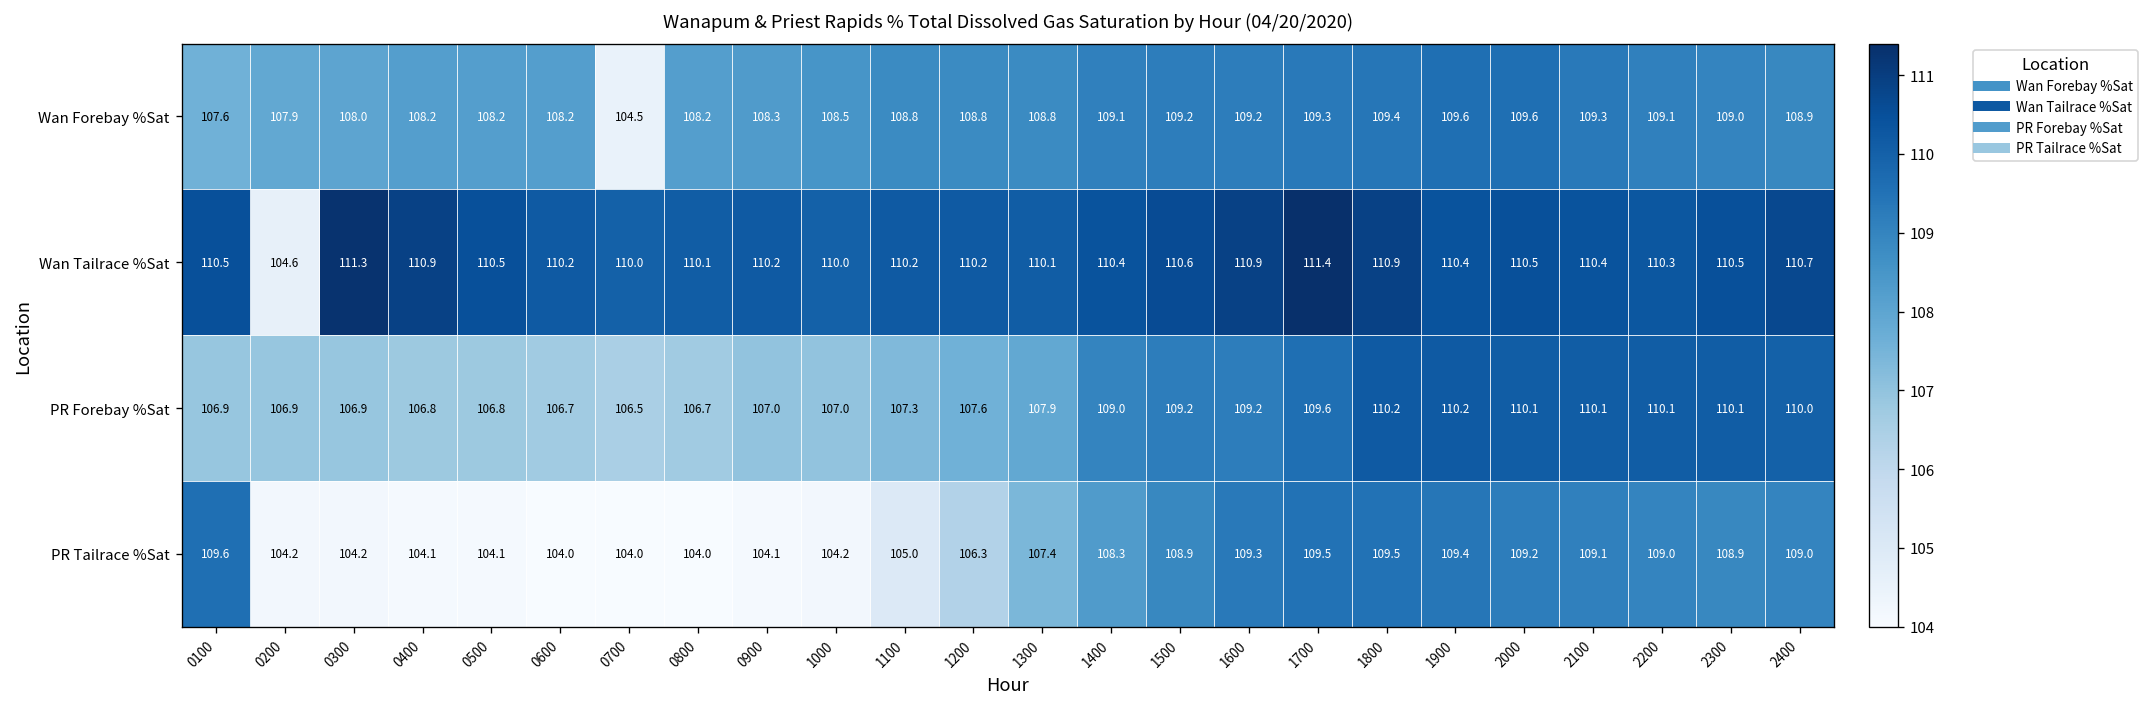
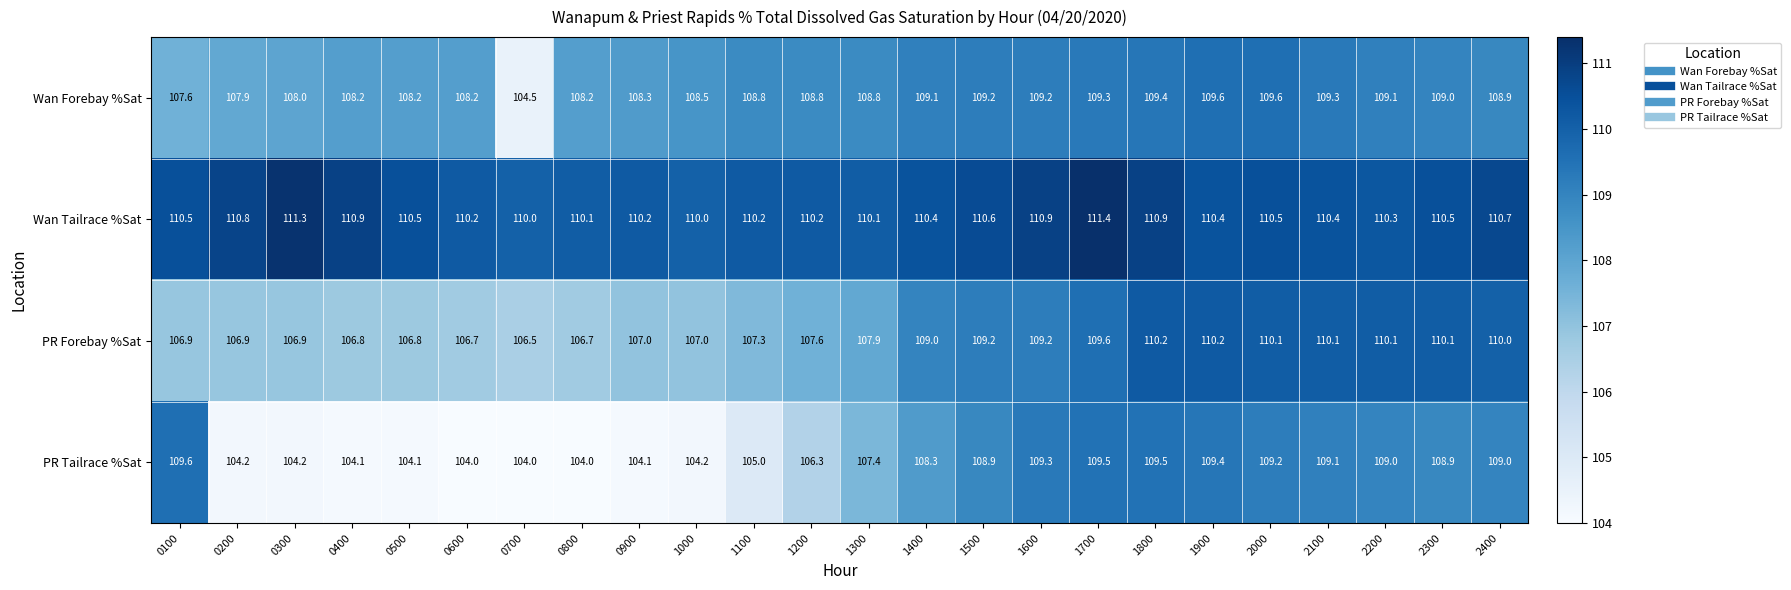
  {
    "Wan Forebay %Sat": {
      "0100": 107.6,
      "0200": 107.9,
      "0300": 108.0,
      "0400": 108.2,
      "0500": 108.2,
      "0600": 108.2,
      "0700": 104.5,
      "0800": 108.2,
      "0900": 108.3,
      "1000": 108.5,
      "1100": 108.8,
      "1200": 108.8,
      "1300": 108.8,
      "1400": 109.1,
      "1500": 109.2,
      "1600": 109.2,
      "1700": 109.3,
      "1800": 109.4,
      "1900": 109.6,
      "2000": 109.6,
      "2100": 109.3,
      "2200": 109.1,
      "2300": 109.0,
      "2400": 108.9
    },
    "Wan Tailrace %Sat": {
      "0100": 110.5,
-     "0200": 104.6,
+     "0200": 110.8,
      "0300": 111.3,
      "0400": 110.9,
      "0500": 110.5,
      "0600": 110.2,
      "0700": 110.0,
      "0800": 110.1,
      "0900": 110.2,
      "1000": 110.0,
      "1100": 110.2,
      "1200": 110.2,
      "1300": 110.1,
      "1400": 110.4,
      "1500": 110.6,
      "1600": 110.9,
      "1700": 111.4,
      "1800": 110.9,
      "1900": 110.4,
      "2000": 110.5,
      "2100": 110.4,
      "2200": 110.3,
      "2300": 110.5,
      "2400": 110.7
    },
    "PR Forebay %Sat": {
      "0100": 106.9,
      "0200": 106.9,
      "0300": 106.9,
      "0400": 106.8,
      "0500": 106.8,
      "0600": 106.7,
      "0700": 106.5,
      "0800": 106.7,
      "0900": 107.0,
      "1000": 107.0,
      "1100": 107.3,
      "1200": 107.6,
      "1300": 107.9,
      "1400": 109.0,
      "1500": 109.2,
      "1600": 109.2,
      "1700": 109.6,
      "1800": 110.2,
      "1900": 110.2,
      "2000": 110.1,
      "2100": 110.1,
      "2200": 110.1,
      "2300": 110.1,
      "2400": 110.0
    },
    "PR Tailrace %Sat": {
      "0100": 109.6,
      "0200": 104.2,
      "0300": 104.2,
      "0400": 104.1,
      "0500": 104.1,
      "0600": 104.0,
      "0700": 104.0,
      "0800": 104.0,
      "0900": 104.1,
      "1000": 104.2,
      "1100": 105.0,
      "1200": 106.3,
      "1300": 107.4,
      "1400": 108.3,
      "1500": 108.9,
      "1600": 109.3,
      "1700": 109.5,
      "1800": 109.5,
      "1900": 109.4,
      "2000": 109.2,
      "2100": 109.1,
      "2200": 109.0,
      "2300": 108.9,
      "2400": 109.0
    }
  }
